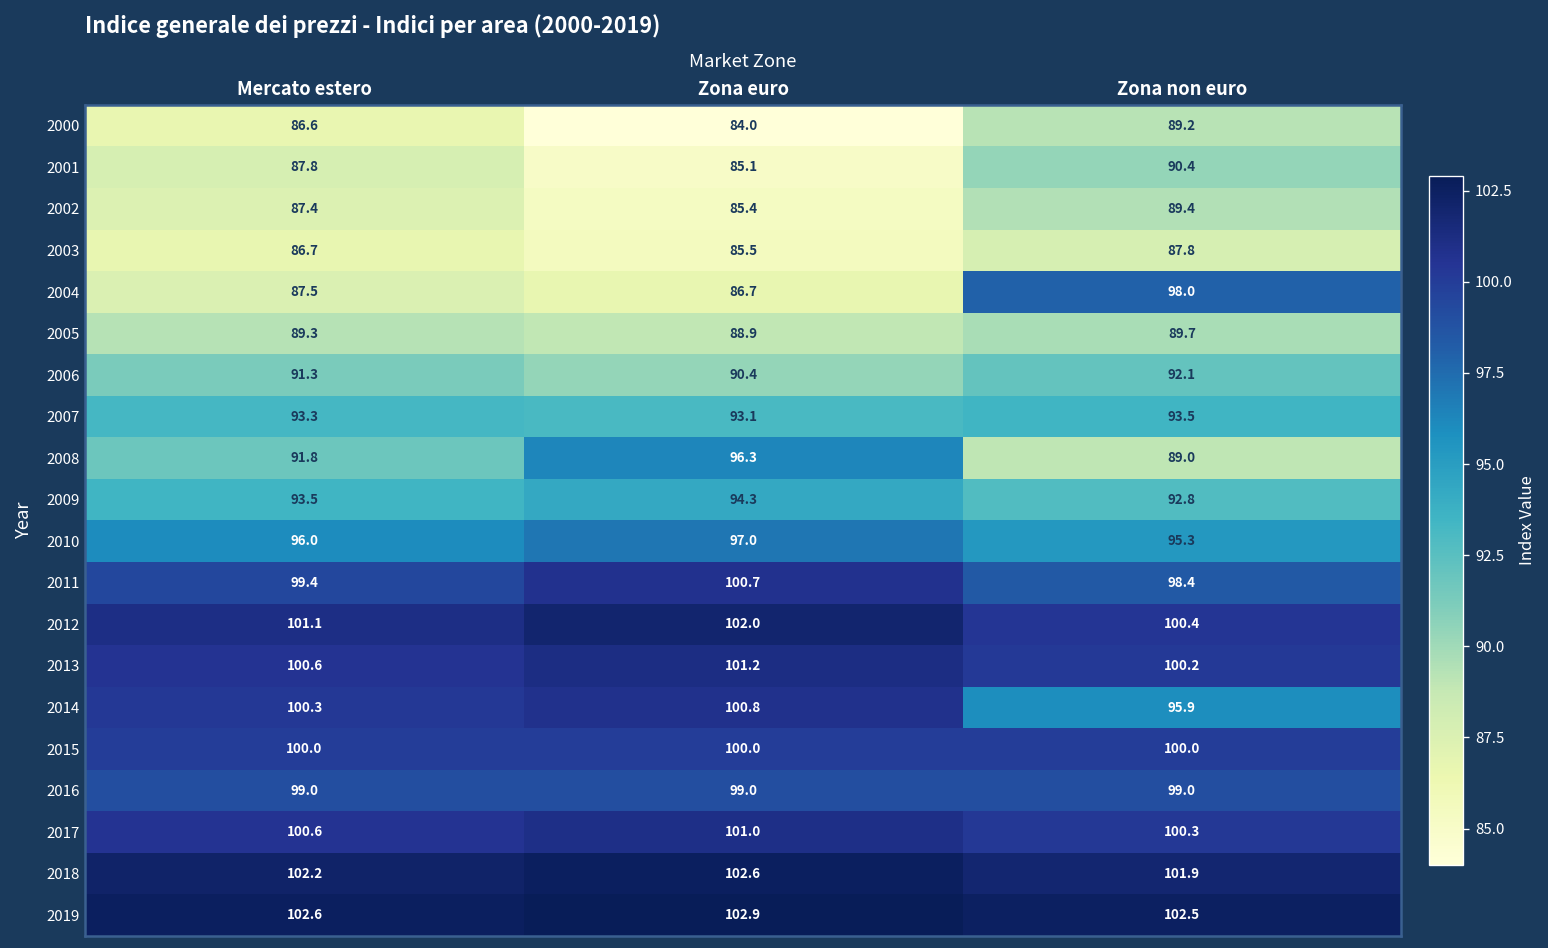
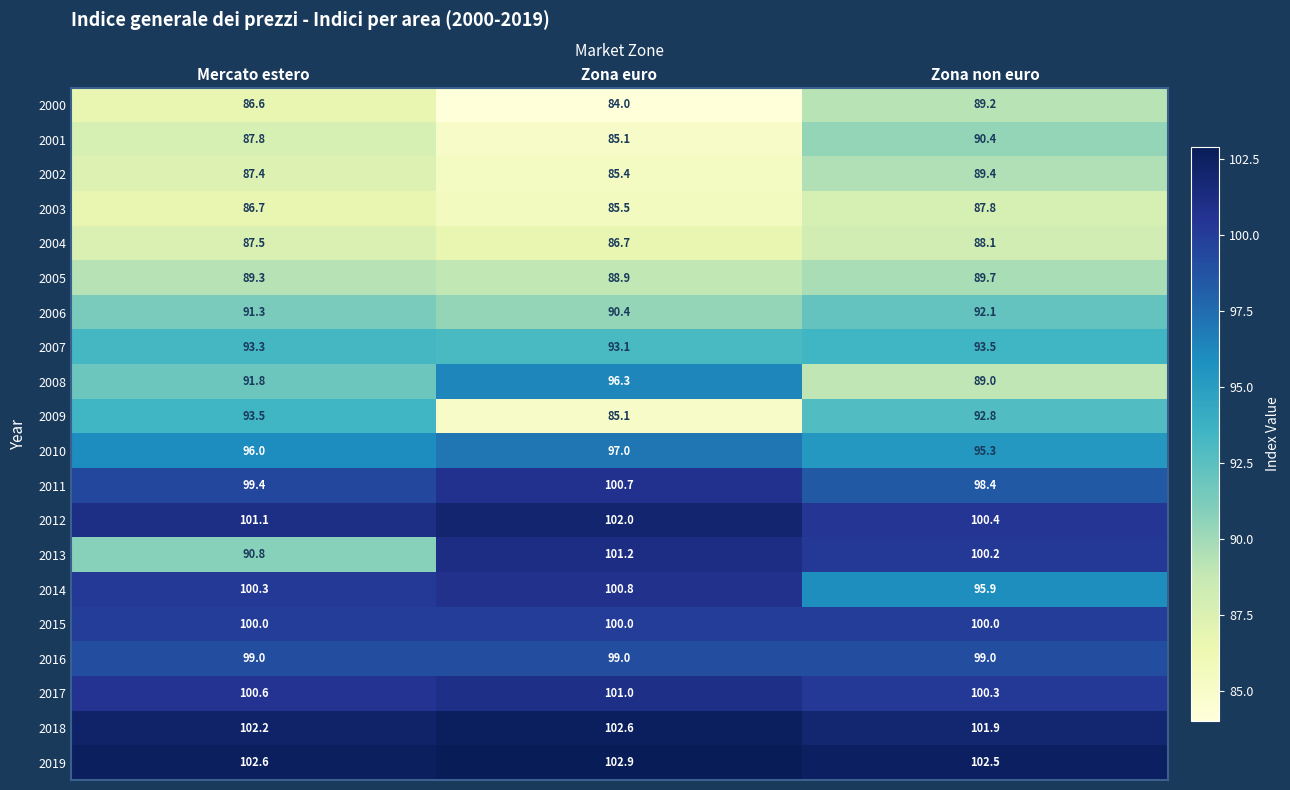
  {
    "2000": {
      "Mercato estero": 86.6,
      "Zona euro": 84.0,
      "Zona non euro": 89.2
    },
    "2001": {
      "Mercato estero": 87.8,
      "Zona euro": 85.1,
      "Zona non euro": 90.4
    },
    "2002": {
      "Mercato estero": 87.4,
      "Zona euro": 85.4,
      "Zona non euro": 89.4
    },
    "2003": {
      "Mercato estero": 86.7,
      "Zona euro": 85.5,
      "Zona non euro": 87.8
    },
    "2004": {
      "Mercato estero": 87.5,
      "Zona euro": 86.7,
-     "Zona non euro": 98.0
+     "Zona non euro": 88.1
    },
    "2005": {
      "Mercato estero": 89.3,
      "Zona euro": 88.9,
      "Zona non euro": 89.7
    },
    "2006": {
      "Mercato estero": 91.3,
      "Zona euro": 90.4,
      "Zona non euro": 92.1
    },
    "2007": {
      "Mercato estero": 93.3,
      "Zona euro": 93.1,
      "Zona non euro": 93.5
    },
    "2008": {
      "Mercato estero": 91.8,
      "Zona euro": 96.3,
      "Zona non euro": 89.0
    },
    "2009": {
      "Mercato estero": 93.5,
-     "Zona euro": 94.3,
+     "Zona euro": 85.1,
      "Zona non euro": 92.8
    },
    "2010": {
      "Mercato estero": 96.0,
      "Zona euro": 97.0,
      "Zona non euro": 95.3
    },
    "2011": {
      "Mercato estero": 99.4,
      "Zona euro": 100.7,
      "Zona non euro": 98.4
    },
    "2012": {
      "Mercato estero": 101.1,
      "Zona euro": 102.0,
      "Zona non euro": 100.4
    },
    "2013": {
-     "Mercato estero": 100.6,
+     "Mercato estero": 90.8,
      "Zona euro": 101.2,
      "Zona non euro": 100.2
    },
    "2014": {
      "Mercato estero": 100.3,
      "Zona euro": 100.8,
      "Zona non euro": 95.9
    },
    "2015": {
      "Mercato estero": 100.0,
      "Zona euro": 100.0,
      "Zona non euro": 100.0
    },
    "2016": {
      "Mercato estero": 99.0,
      "Zona euro": 99.0,
      "Zona non euro": 99.0
    },
    "2017": {
      "Mercato estero": 100.6,
      "Zona euro": 101.0,
      "Zona non euro": 100.3
    },
    "2018": {
      "Mercato estero": 102.2,
      "Zona euro": 102.6,
      "Zona non euro": 101.9
    },
    "2019": {
      "Mercato estero": 102.6,
      "Zona euro": 102.9,
      "Zona non euro": 102.5
    }
  }
